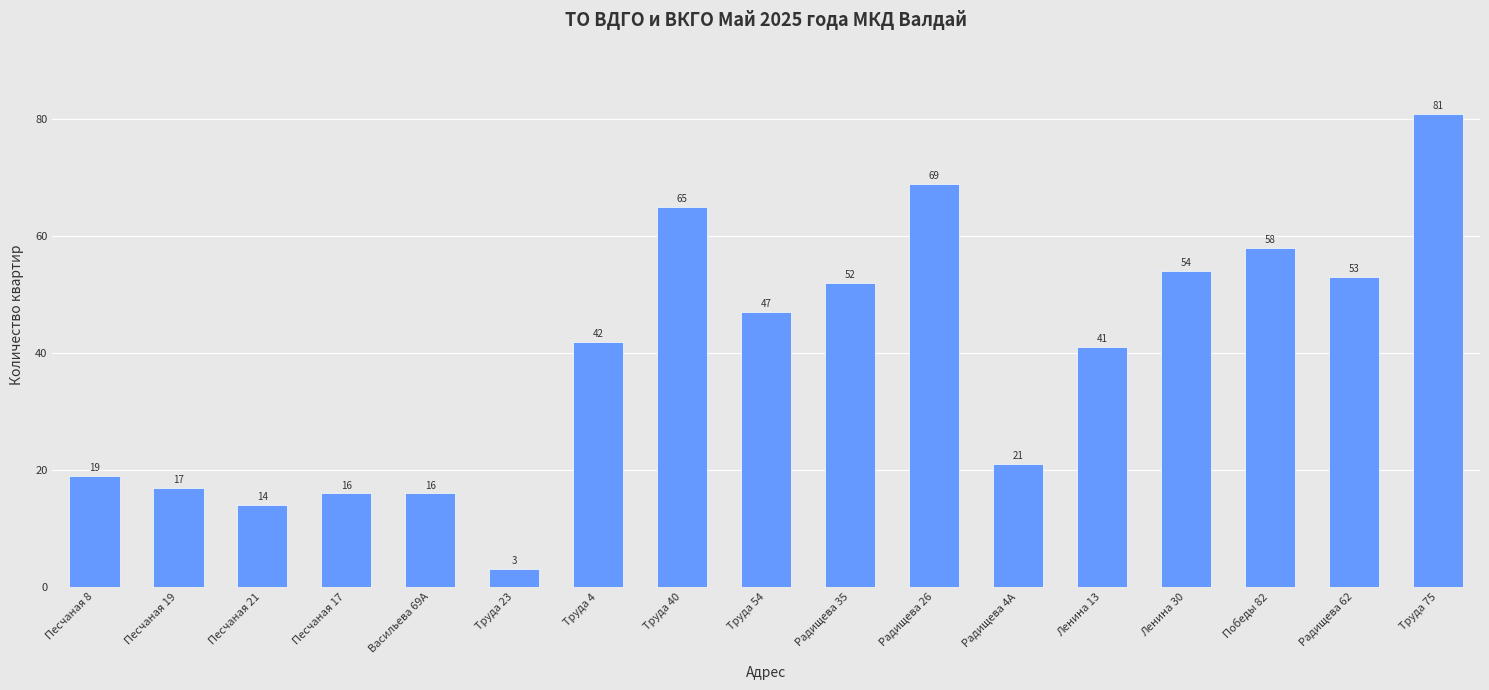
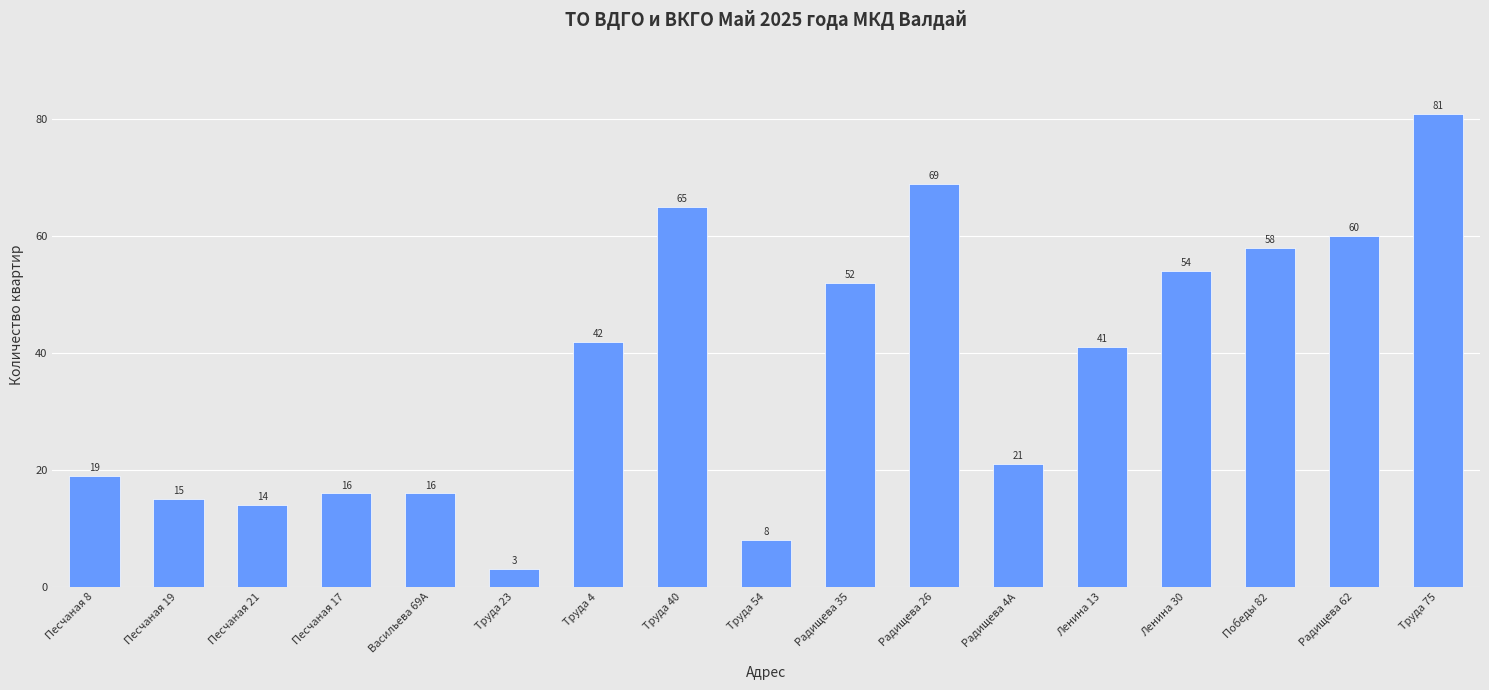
  {
    "Песчаная 8": 19,
-   "Песчаная 19": 17,
+   "Песчаная 19": 15,
    "Песчаная 21": 14,
    "Песчаная 17": 16,
    "Васильева 69А": 16,
    "Труда 23": 3,
    "Труда 4": 42,
    "Труда 40": 65,
-   "Труда 54": 47,
+   "Труда 54": 8,
    "Радищева 35": 52,
    "Радищева 26": 69,
    "Радищева 4А": 21,
    "Ленина 13": 41,
    "Ленина 30": 54,
    "Победы 82": 58,
-   "Радищева 62": 53,
+   "Радищева 62": 60,
    "Труда 75": 81
  }
